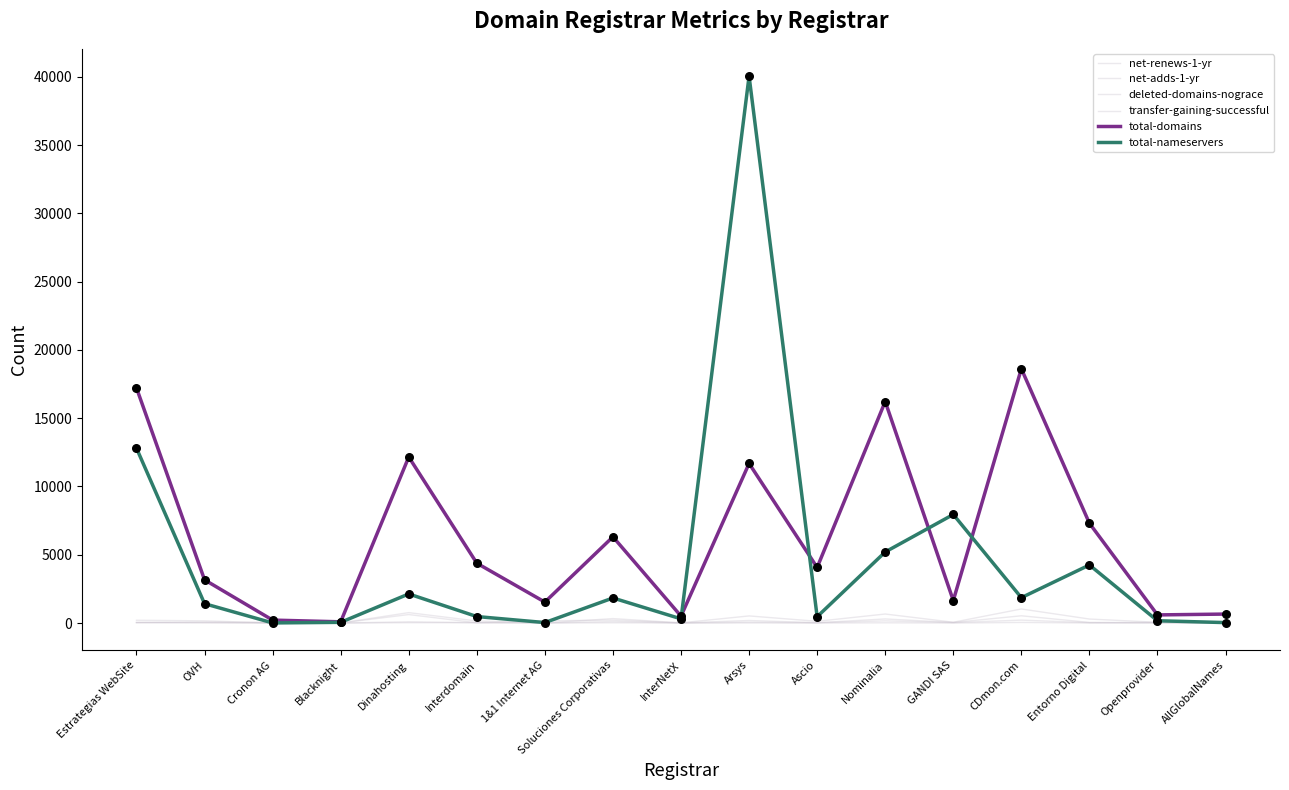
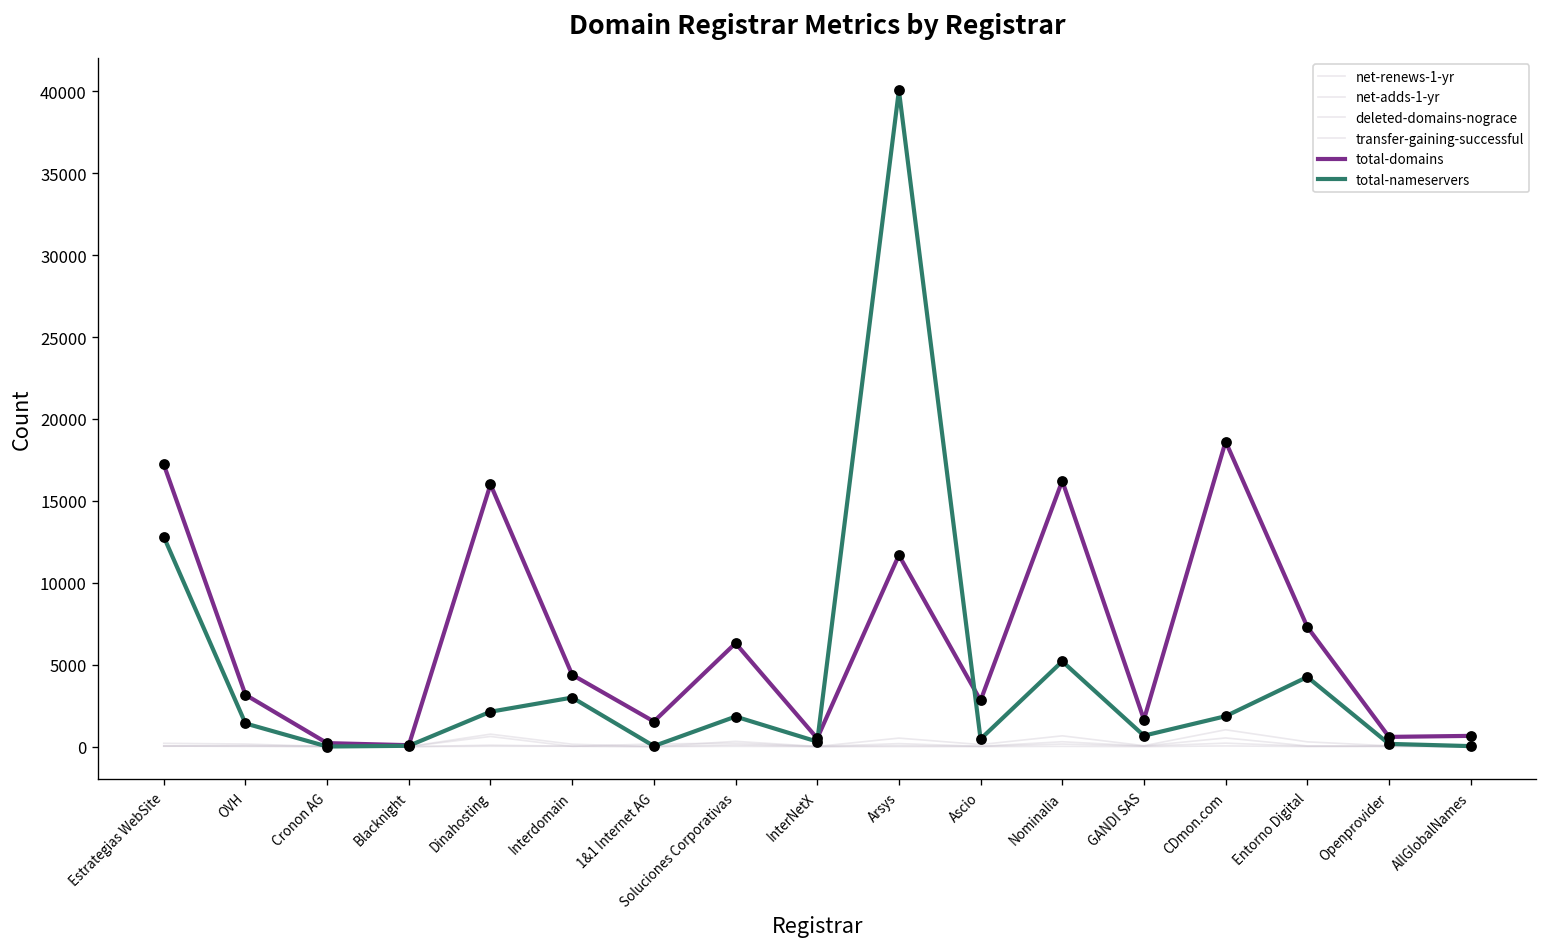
  {
    "total-domains": {
      "Estrategias WebSite": 17200,
      "OVH": 3200,
-     "Dinahosting": 12200,
+     "Dinahosting": 16000,
      "Interdomain": 4400,
      "1&1 Internet AG": 1500,
      "Soluciones Corporativas": 6300,
      "InterNetX": 500,
      "Arsys": 11700,
-     "Ascio": 4100,
+     "Ascio": 2800,
      "Nominalia": 16200,
      "GANDI SAS": 1600,
      "CDmon.com": 18600,
      "Entorno Digital": 7300,
      "Openprovider": 600,
      "AllGlobalNames": 700
    },
    "total-nameservers": {
      "Estrategias WebSite": 12800,
      "OVH": 1400,
      "Dinahosting": 2100,
-     "Interdomain": 500,
+     "Interdomain": 3000,
      "Soluciones Corporativas": 1800,
      "InterNetX": 300,
      "Arsys": 40100,
      "Ascio": 500,
      "Nominalia": 5200,
-     "GANDI SAS": 8000,
+     "GANDI SAS": 700,
      "CDmon.com": 1900,
      "Entorno Digital": 4300
    }
  }
